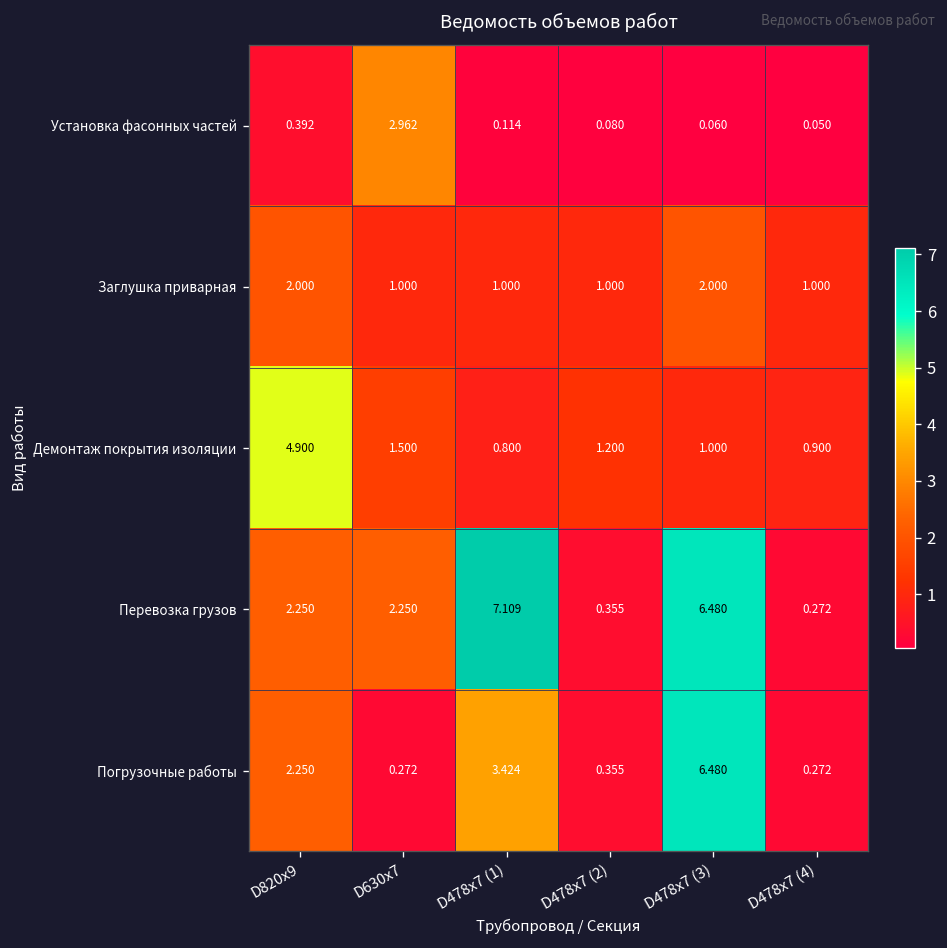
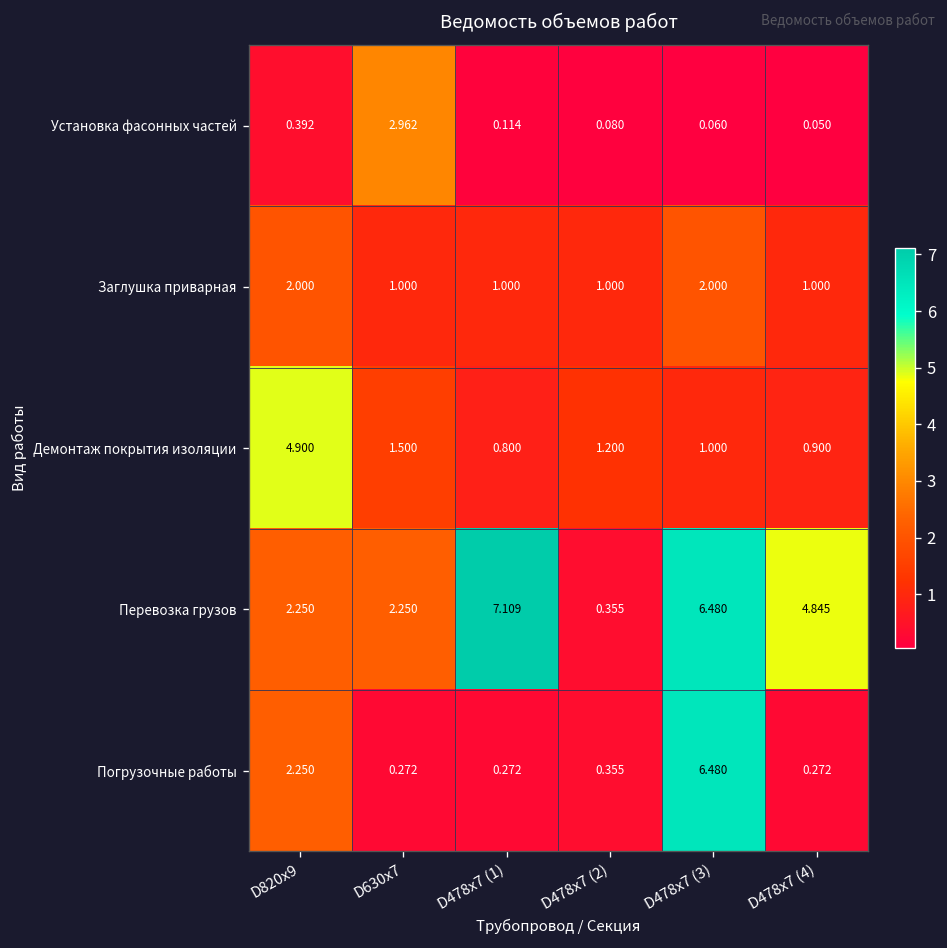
  {
    "Установка фасонных частей": {
      "D820х9": 0.392,
      "D630х7": 2.962,
      "D478х7 (1)": 0.114,
      "D478х7 (2)": 0.080,
      "D478х7 (3)": 0.060,
      "D478х7 (4)": 0.050
    },
    "Заглушка приварная": {
      "D820х9": 2.000,
      "D630х7": 1.000,
      "D478х7 (1)": 1.000,
      "D478х7 (2)": 1.000,
      "D478х7 (3)": 2.000,
      "D478х7 (4)": 1.000
    },
    "Демонтаж покрытия изоляции": {
      "D820х9": 4.900,
      "D630х7": 1.500,
      "D478х7 (1)": 0.800,
      "D478х7 (2)": 1.200,
      "D478х7 (3)": 1.000,
      "D478х7 (4)": 0.900
    },
    "Перевозка грузов": {
      "D820х9": 2.250,
      "D630х7": 2.250,
      "D478х7 (1)": 7.109,
      "D478х7 (2)": 0.355,
      "D478х7 (3)": 6.480,
-     "D478х7 (4)": 0.272
+     "D478х7 (4)": 4.845
    },
    "Погрузочные работы": {
      "D820х9": 2.250,
      "D630х7": 0.272,
-     "D478х7 (1)": 3.424,
+     "D478х7 (1)": 0.272,
      "D478х7 (2)": 0.355,
      "D478х7 (3)": 6.480,
      "D478х7 (4)": 0.272
    }
  }
